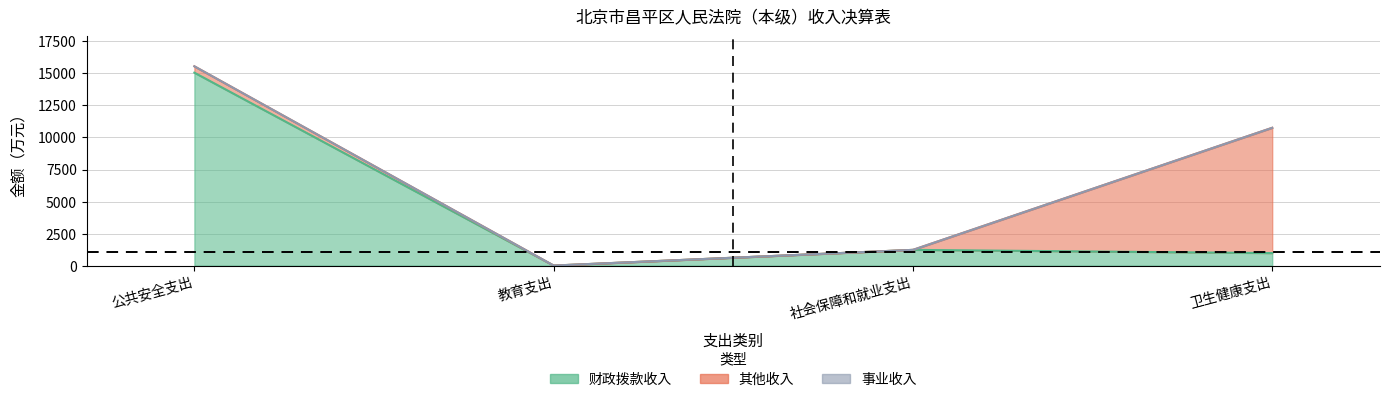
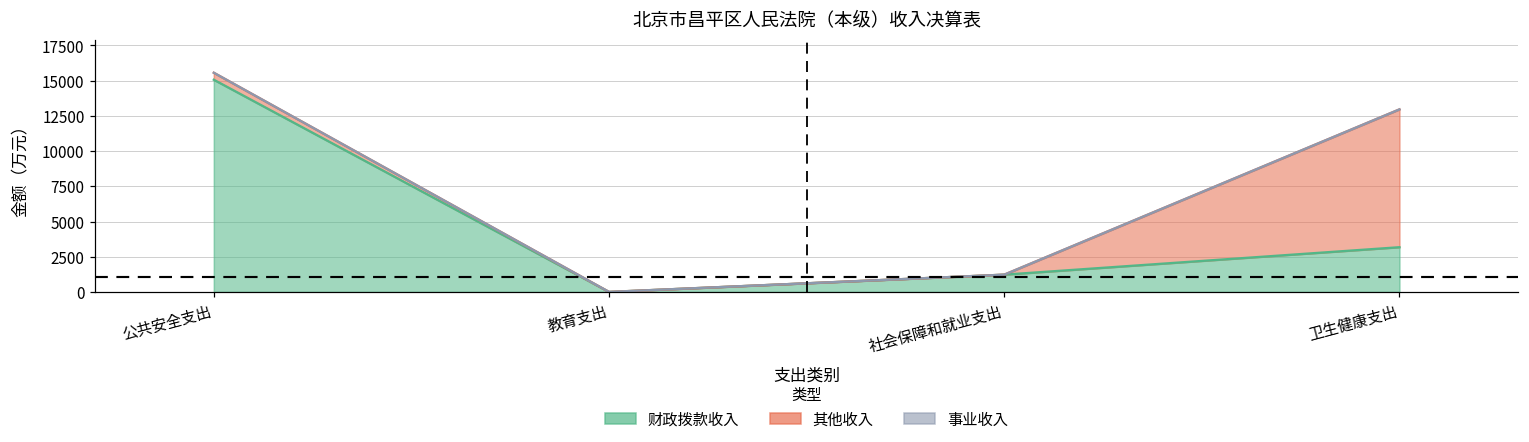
  {
    "财政拨款收入": {
      "公共安全支出": 15100,
-     "卫生健康支出": 1000
+     "卫生健康支出": 3200
    }
  }
